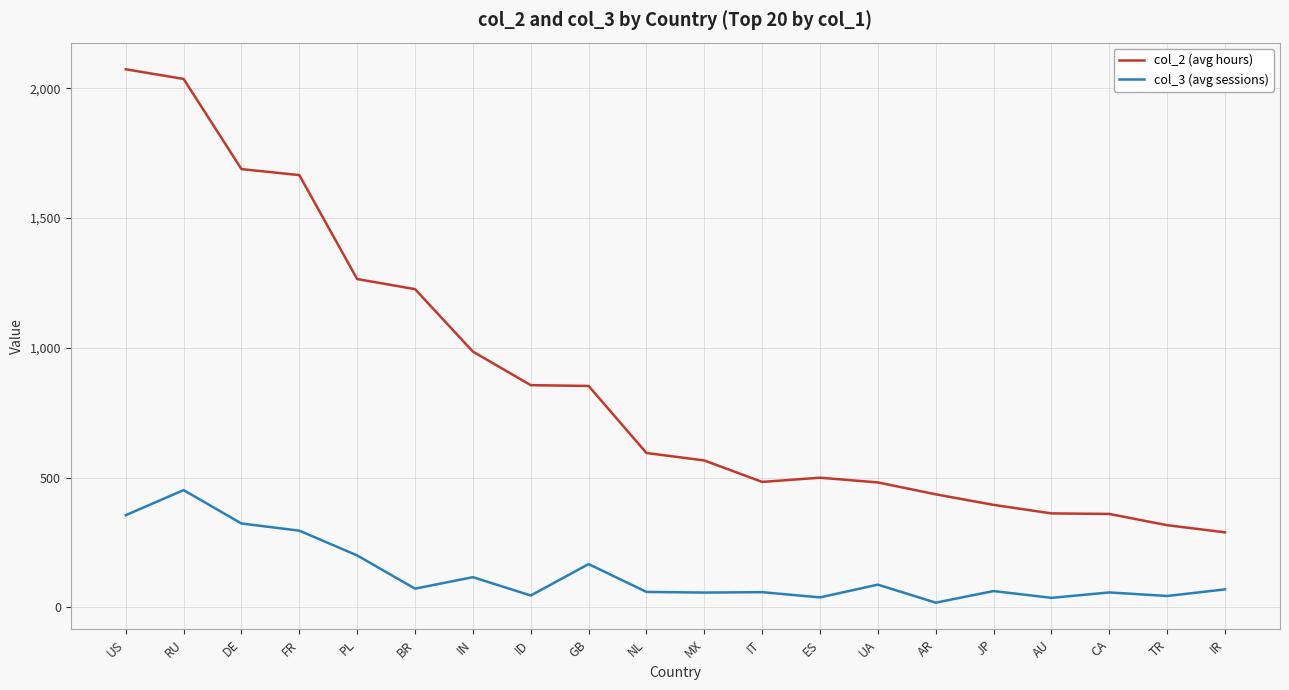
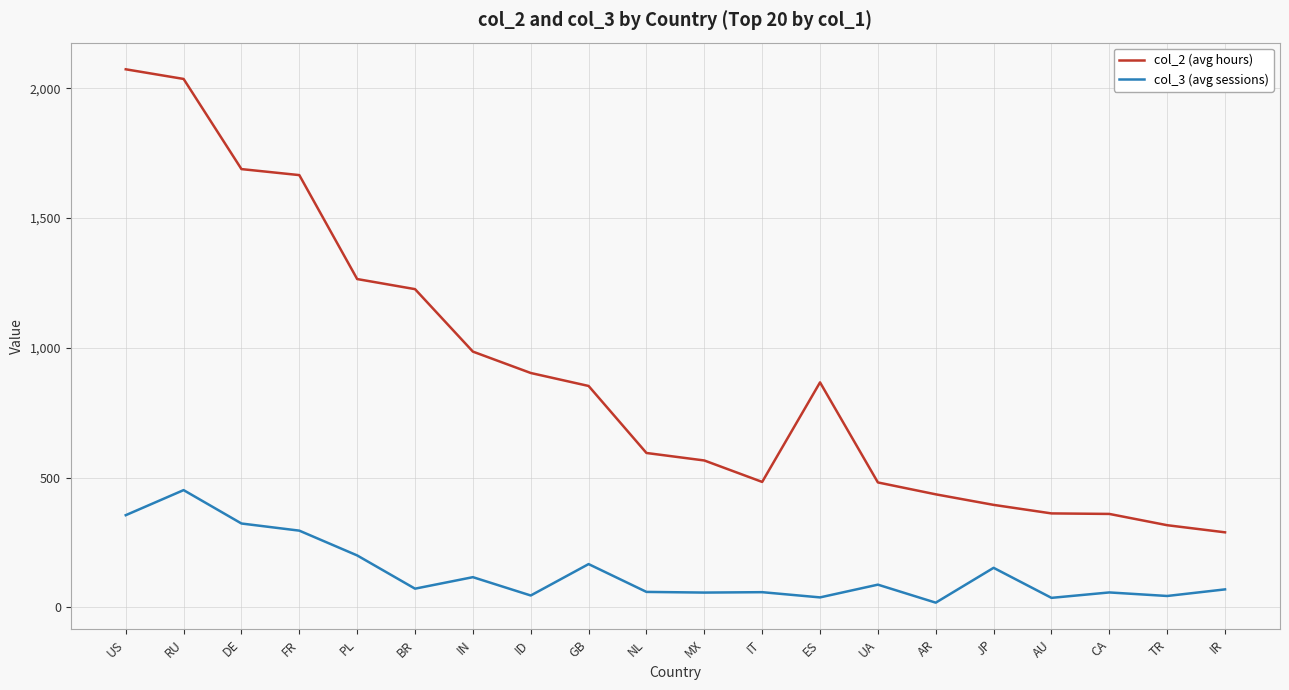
  {
    "col_2 (avg hours)": {
      "US": "2,070",
      "RU": "2,040",
      "DE": "1,690",
      "FR": "1,670",
      "PL": "1,270",
      "BR": "1,230",
      "IN": "990",
-     "ID": "860",
+     "ID": "900",
      "GB": "850",
      "NL": "600",
      "MX": "570",
      "IT": "480",
-     "ES": "500",
+     "ES": "870",
      "UA": "480",
      "AR": "440",
      "JP": "400",
      "AU": "360",
      "CA": "360",
      "TR": "320",
      "IR": "290"
    },
    "col_3 (avg sessions)": {
      "US": "360",
      "RU": "450",
      "DE": "320",
      "FR": "300",
      "PL": "200",
      "BR": "70",
      "IN": "120",
      "ID": "50",
      "GB": "170",
      "NL": "60",
      "MX": "60",
      "IT": "60",
      "ES": "40",
      "UA": "90",
      "AR": "20",
-     "JP": "60",
+     "JP": "150",
      "AU": "40",
      "CA": "60",
      "TR": "40",
      "IR": "70"
    }
  }
